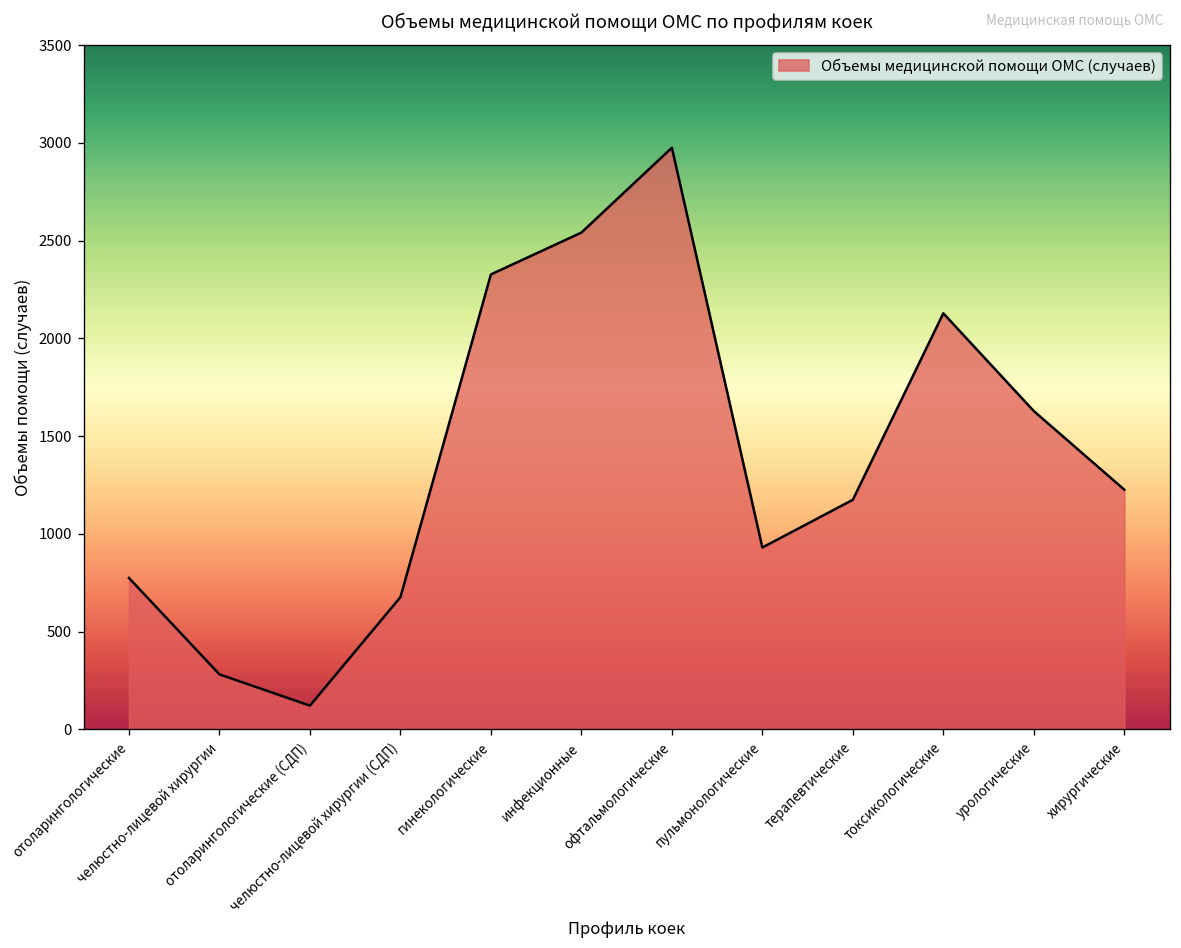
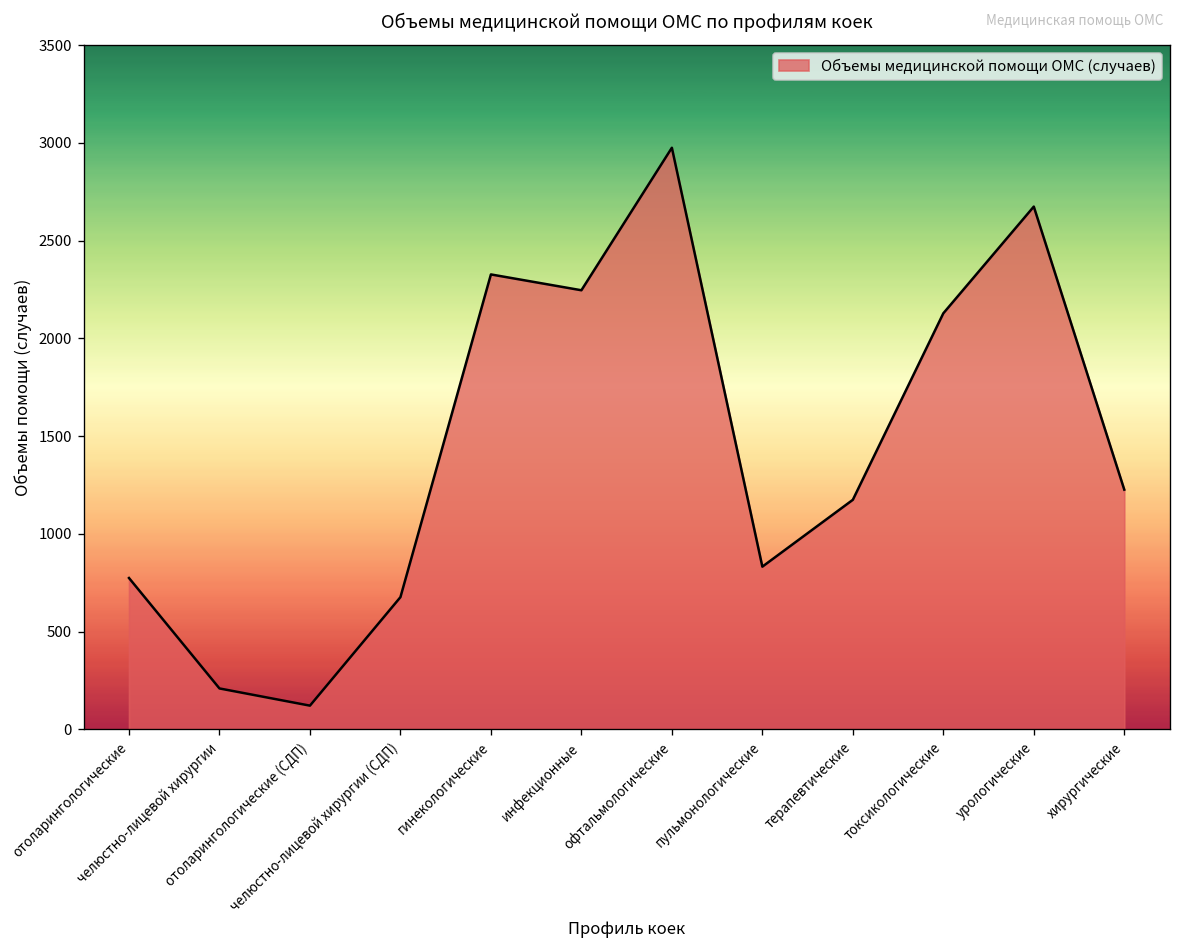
  {
    "отоларингологические": 770,
-   "челюстно-лицевой хирургии": 280,
+   "челюстно-лицевой хирургии": 210,
    "отоларингологические (СДП)": 120,
    "челюстно-лицевой хирургии (СДП)": 680,
    "гинекологические": 2330,
-   "инфекционные": 2540,
+   "инфекционные": 2250,
    "офтальмологические": 2980,
-   "пульмонологические": 930,
+   "пульмонологические": 830,
    "терапевтические": 1170,
    "токсикологические": 2130,
-   "урологические": 1630,
+   "урологические": 2670,
    "хирургические": 1230
  }
